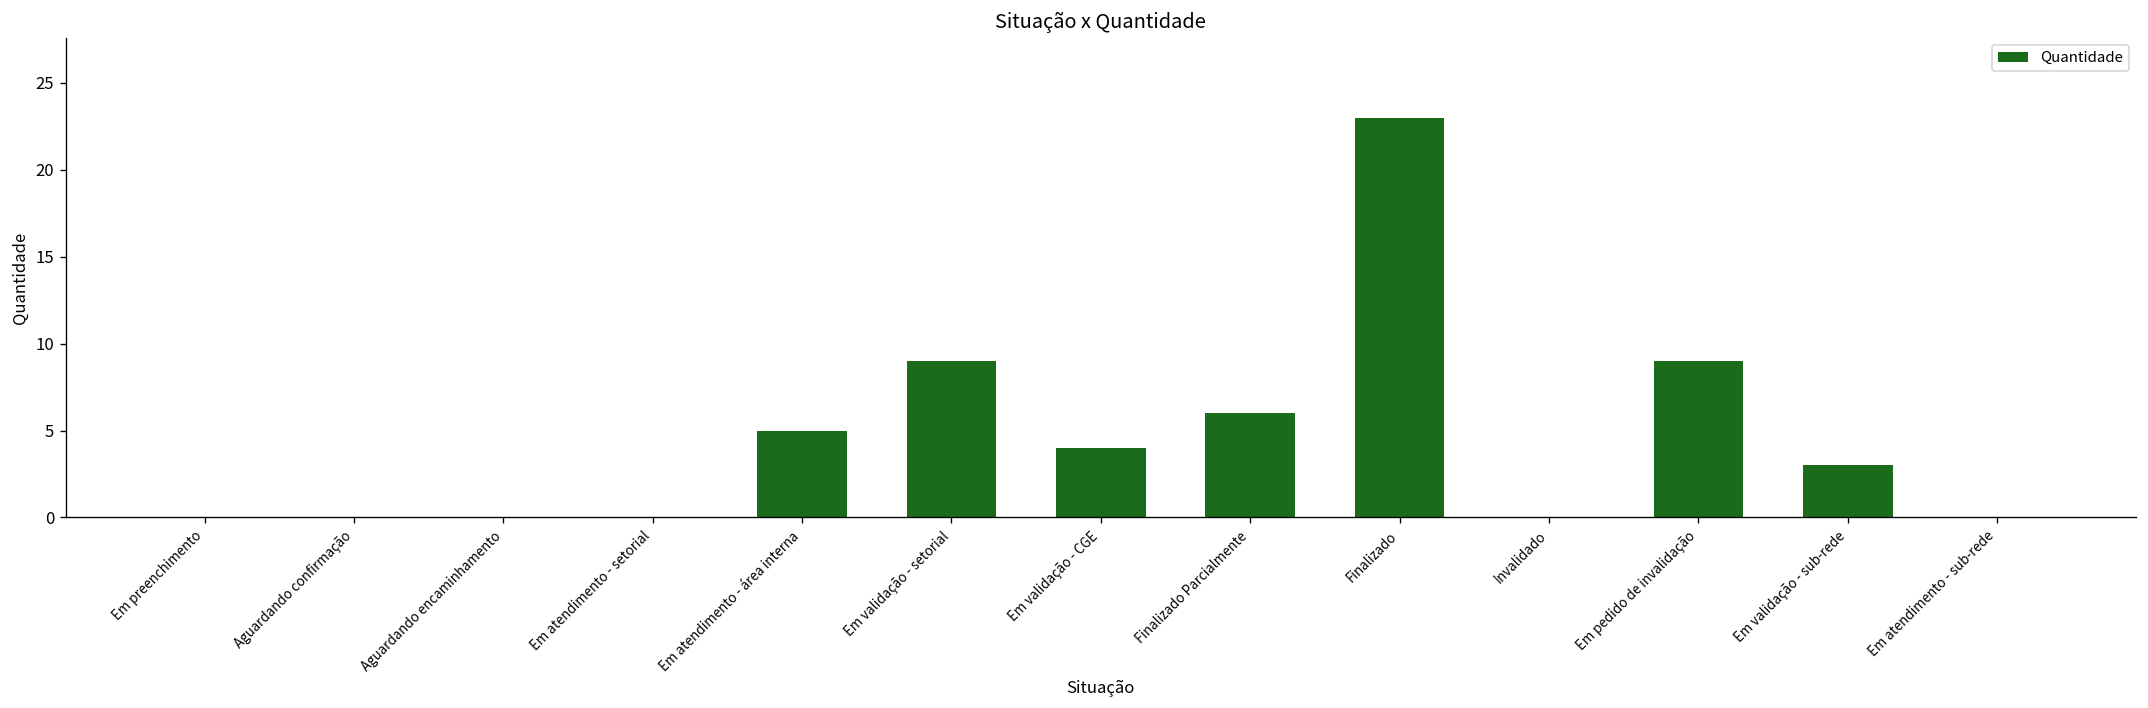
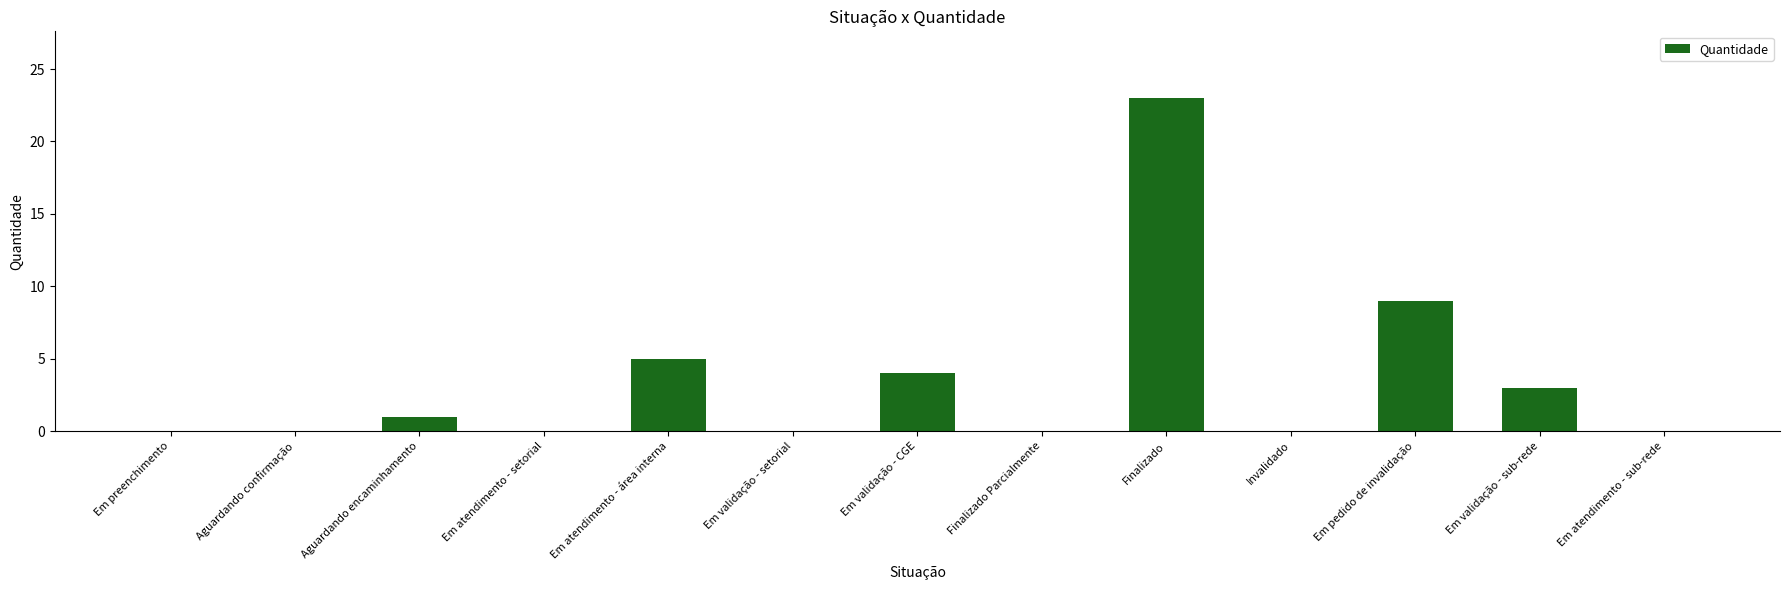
  {
    "Em preenchimento": 0,
    "Aguardando confirmação": 0,
-   "Aguardando encaminhamento": 0,
+   "Aguardando encaminhamento": 1,
    "Em atendimento - setorial": 0,
    "Em atendimento - área interna": 5,
-   "Em validação - setorial": 9,
+   "Em validação - setorial": 0,
    "Em validação - CGE": 4,
-   "Finalizado Parcialmente": 6,
+   "Finalizado Parcialmente": 0,
    "Finalizado": 23,
    "Invalidado": 0,
    "Em pedido de invalidação": 9,
    "Em validação - sub-rede": 3,
    "Em atendimento - sub-rede": 0
  }
